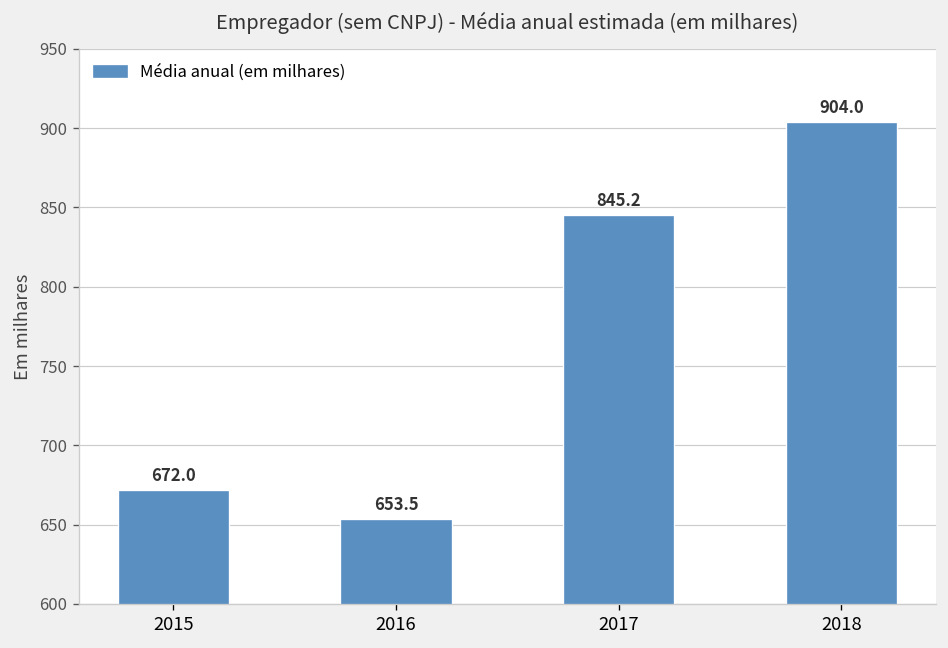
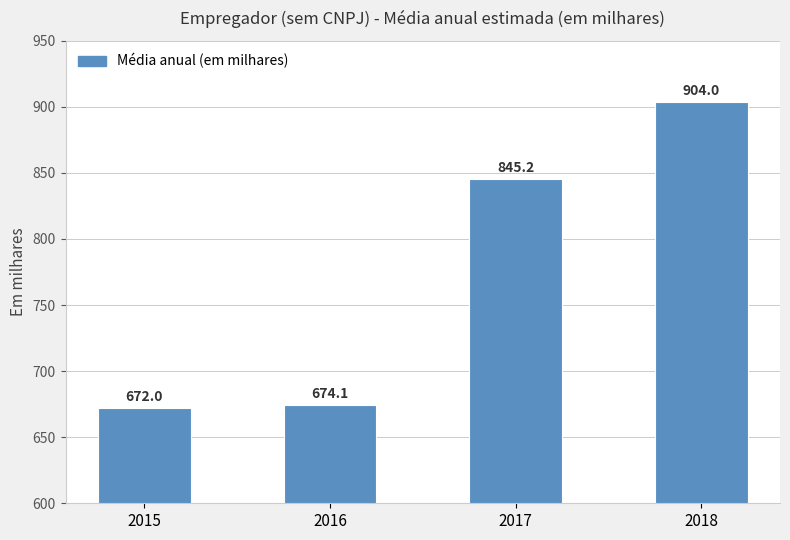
  {
    "2015": 672.0,
-   "2016": 653.5,
+   "2016": 674.1,
    "2017": 845.2,
    "2018": 904.0
  }
